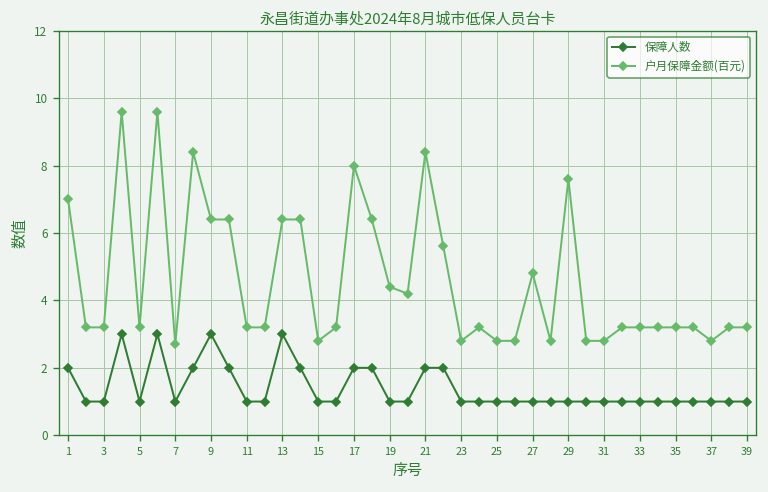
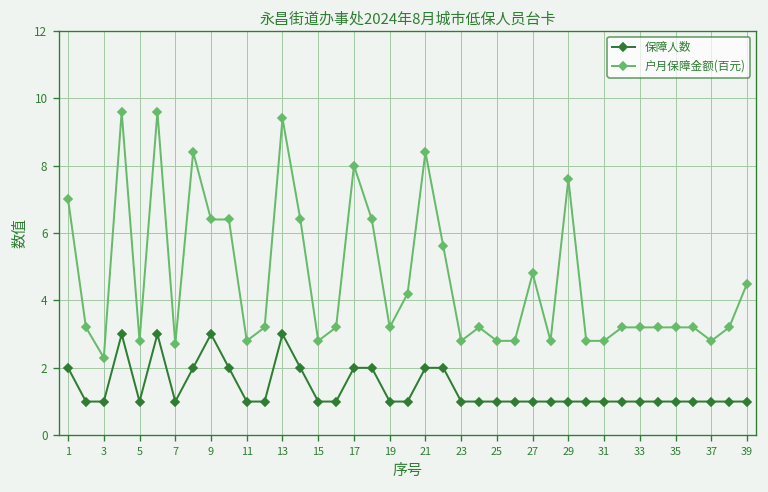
  {
    "保障人数": {
      "1": 2.0,
      "3": 1.0,
      "5": 1.0,
      "7": 1.0,
      "9": 3.0,
      "11": 1.0,
      "13": 3.0,
      "15": 1.0,
      "17": 2.0,
      "19": 1.0,
      "21": 2.0,
      "23": 1.0,
      "25": 1.0,
      "27": 1.0,
      "29": 1.0,
      "31": 1.0,
      "33": 1.0,
      "35": 1.0,
      "37": 1.0,
      "39": 1.0
    },
    "户月保障金额(百元)": {
      "1": 7.0,
-     "3": 3.2,
-     "5": 3.2,
+     "3": 2.3,
+     "5": 2.8,
      "7": 2.7,
      "9": 6.4,
-     "11": 3.2,
-     "13": 6.4,
+     "11": 2.8,
+     "13": 9.4,
      "15": 2.8,
      "17": 8.0,
-     "19": 4.4,
+     "19": 3.2,
      "21": 8.4,
      "23": 2.8,
      "25": 2.8,
      "27": 4.8,
      "29": 7.6,
      "31": 2.8,
      "33": 3.2,
      "35": 3.2,
      "37": 2.8,
-     "39": 3.2
+     "39": 4.5
    }
  }
